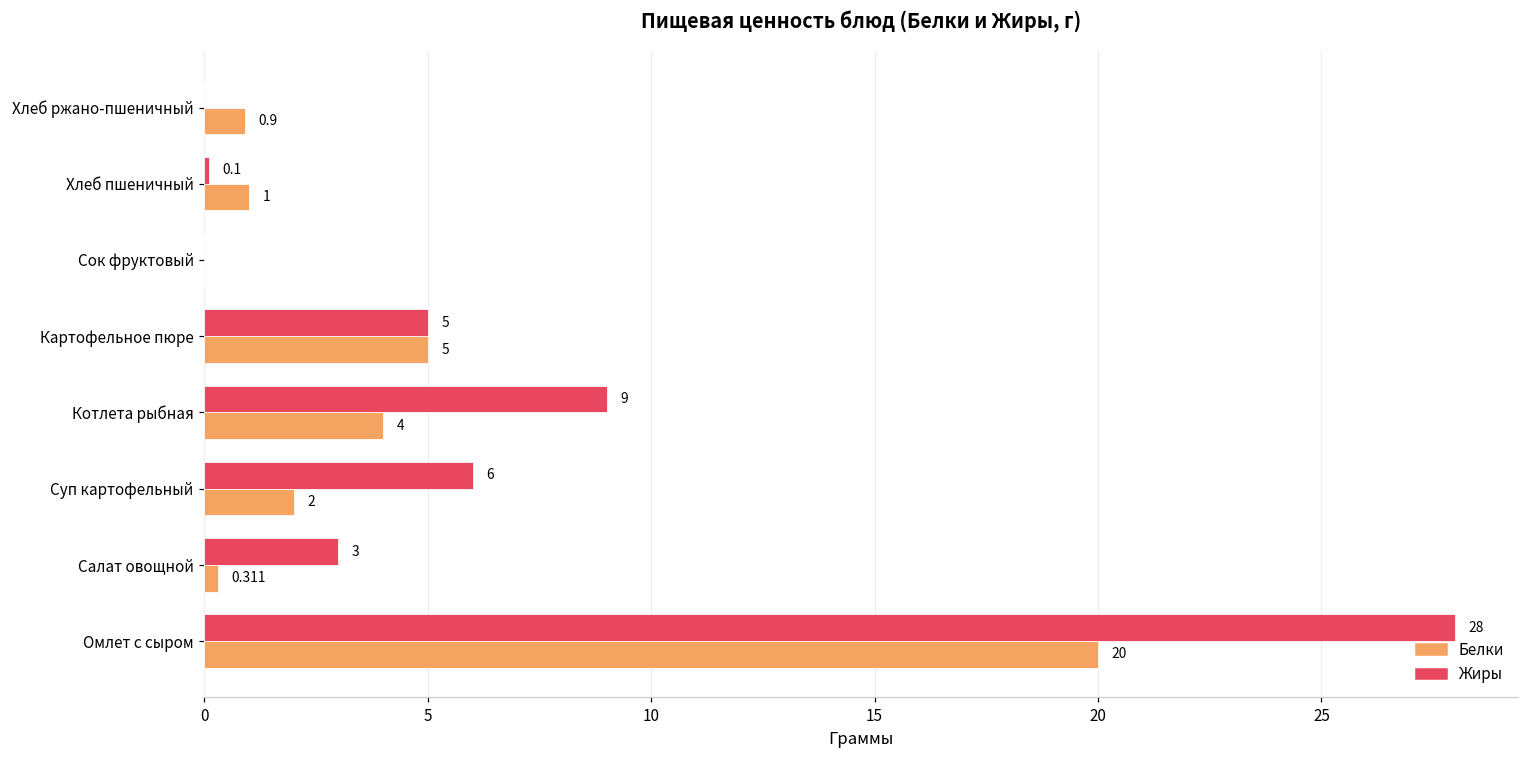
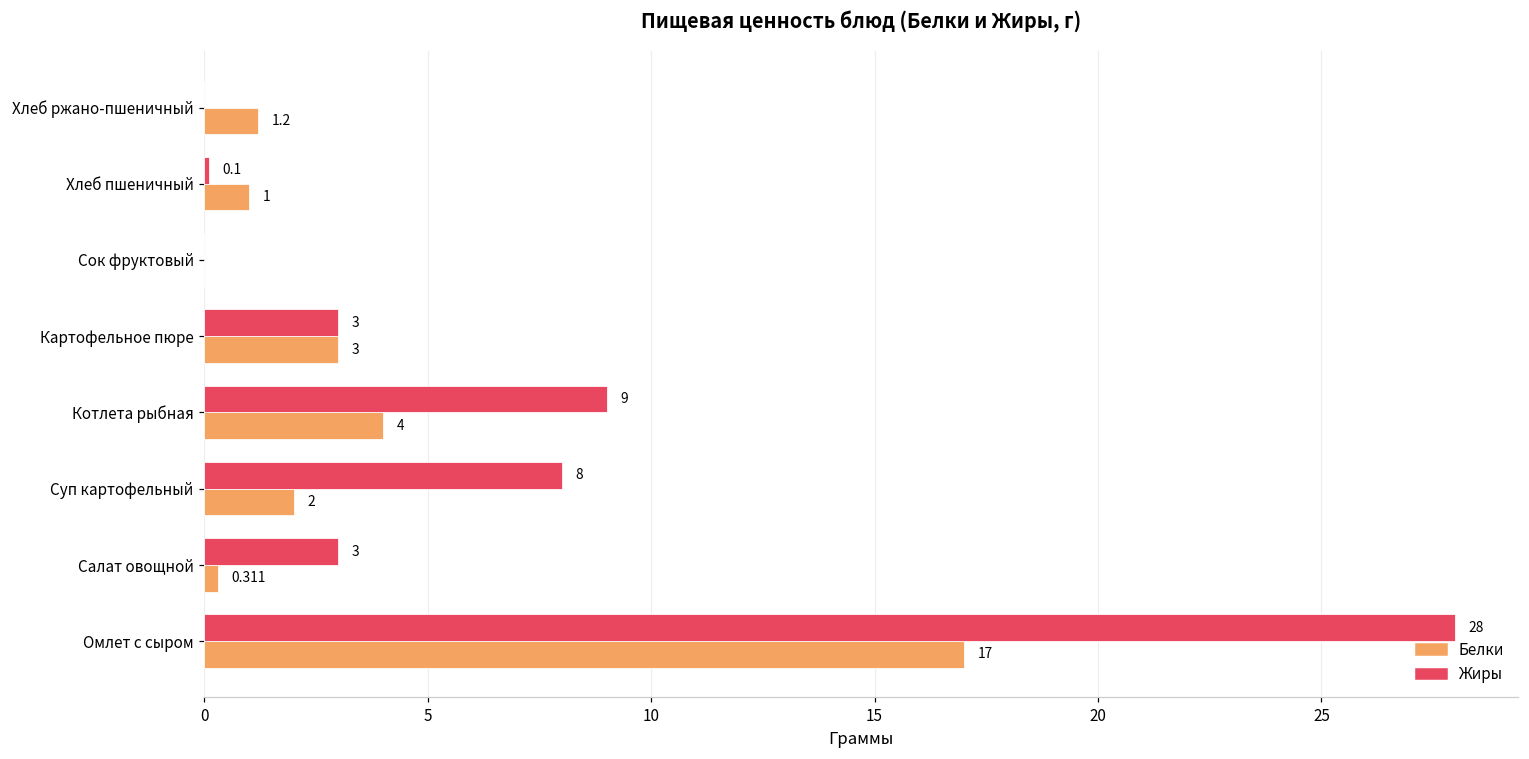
  {
    "Белки": {
-     "Хлеб ржано-пшеничный": 0.9,
+     "Хлеб ржано-пшеничный": 1.2,
      "Хлеб пшеничный": 1,
-     "Картофельное пюре": 5,
+     "Картофельное пюре": 3,
      "Котлета рыбная": 4,
      "Суп картофельный": 2,
      "Салат овощной": 0.311,
-     "Омлет с сыром": 20
+     "Омлет с сыром": 17
    },
    "Жиры": {
      "Хлеб пшеничный": 0.1,
-     "Картофельное пюре": 5,
+     "Картофельное пюре": 3,
      "Котлета рыбная": 9,
-     "Суп картофельный": 6,
+     "Суп картофельный": 8,
      "Салат овощной": 3,
      "Омлет с сыром": 28
    }
  }
